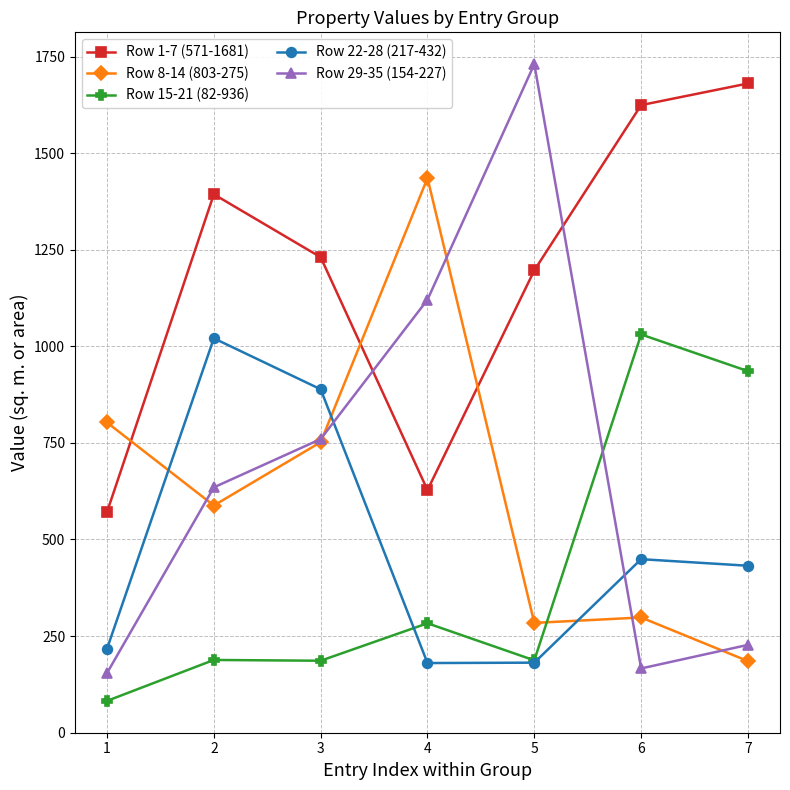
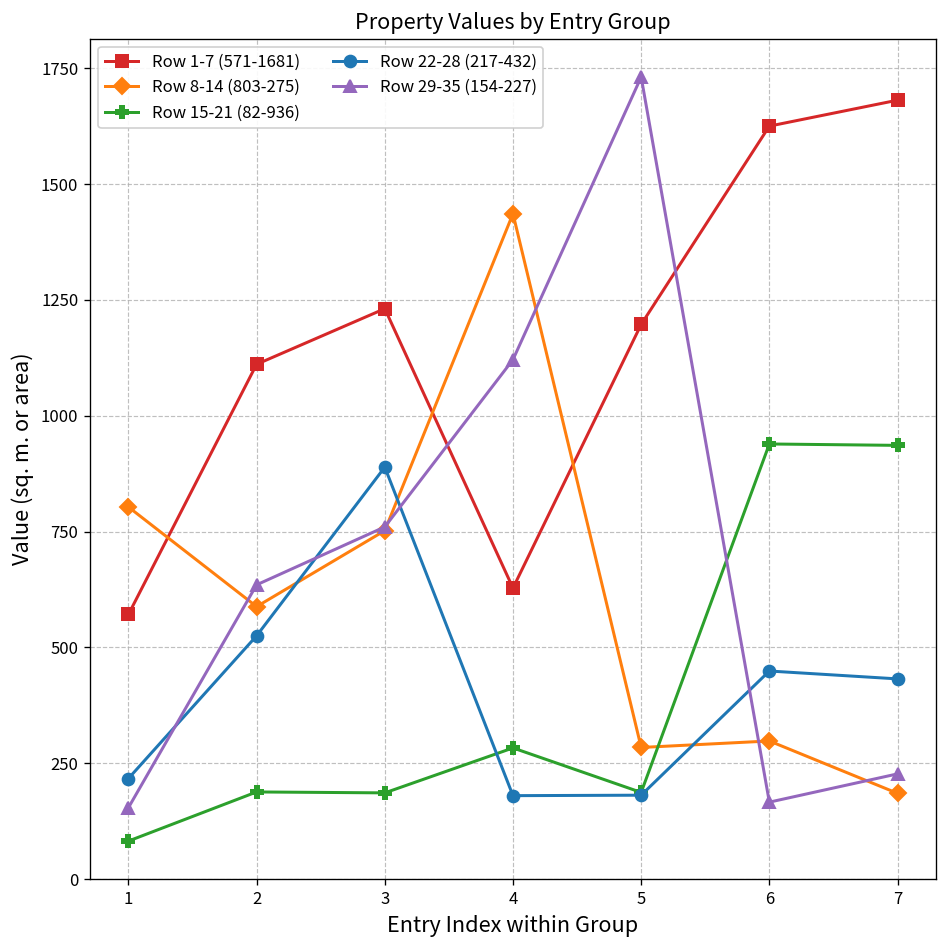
  {
    "Row 1-7 (571-1681)": {
      "1": 570,
-     "2": 1390,
+     "2": 1110,
      "3": 1230,
      "4": 630,
      "5": 1200,
      "6": 1630,
      "7": 1680
    },
    "Row 8-14 (803-275)": {
      "1": 800,
      "2": 590,
      "3": 750,
      "4": 1440,
      "5": 280,
      "6": 300,
      "7": 190
    },
    "Row 15-21 (82-936)": {
      "1": 80,
      "2": 190,
      "3": 190,
      "4": 280,
-     "6": 1030,
+     "6": 940,
      "7": 940
    },
    "Row 22-28 (217-432)": {
      "1": 220,
-     "2": 1020,
+     "2": 530,
      "3": 890,
      "4": 180,
      "6": 450,
      "7": 430
    },
    "Row 29-35 (154-227)": {
      "1": 150,
      "2": 640,
      "3": 760,
      "4": 1120,
      "5": 1730,
      "6": 170,
      "7": 230
    }
  }
